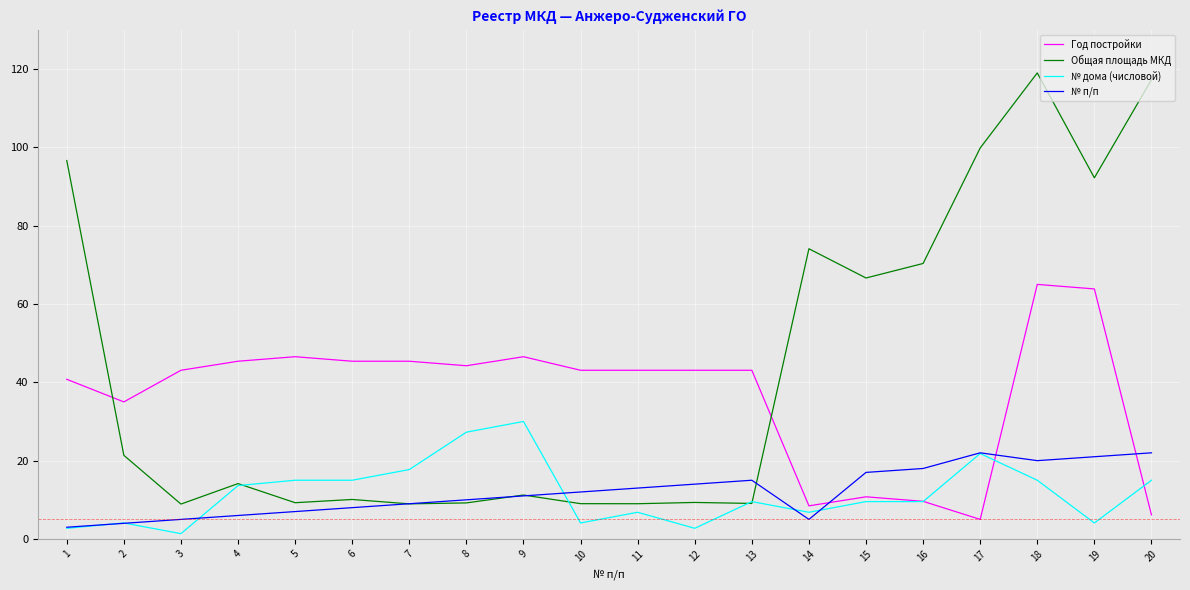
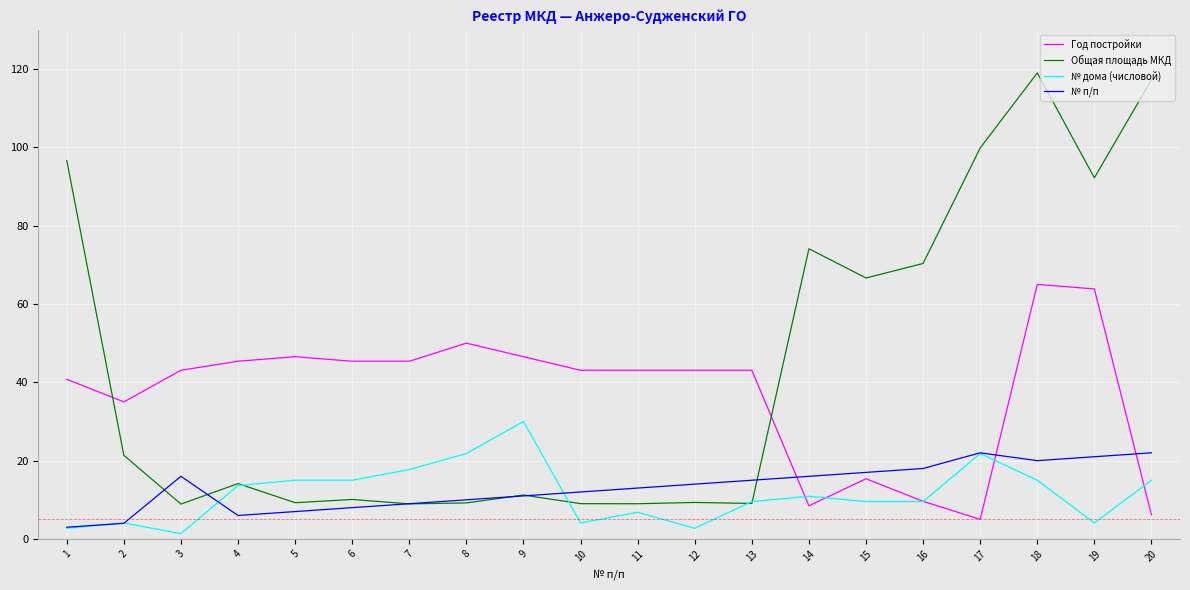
  {
    "Год постройки": {
      "1": 41,
      "2": 35,
      "3": 43,
      "4": 45,
      "5": 47,
      "6": 45,
      "7": 45,
-     "8": 44,
+     "8": 50,
      "9": 47,
      "10": 43,
      "11": 43,
      "12": 43,
      "13": 43,
      "14": 8,
-     "15": 11,
+     "15": 15,
      "17": 5,
      "18": 65,
      "19": 64,
      "20": 6
    },
    "Общая площадь МКД": {
      "1": 97,
      "2": 21,
      "3": 9,
      "5": 9,
      "6": 10,
      "8": 9,
      "10": 9,
      "11": 9,
      "12": 9,
      "14": 74,
      "15": 67,
      "16": 70,
      "17": 100,
      "18": 119,
      "19": 92
    },
    "№ дома (числовой)": {
      "3": 1,
      "5": 15,
      "6": 15,
      "7": 18,
-     "8": 27,
+     "8": 22,
      "9": 30,
      "10": 4,
      "11": 7,
      "12": 3,
-     "14": 7,
+     "14": 11,
      "15": 10,
      "18": 15,
      "19": 4,
      "20": 15
    },
    "№ п/п": {
-     "3": 5,
+     "3": 16,
      "4": 6,
      "5": 7,
      "6": 8,
      "8": 10,
      "10": 12,
      "11": 13,
      "12": 14,
      "13": 15,
-     "14": 5,
+     "14": 16,
      "15": 17,
      "16": 18,
      "18": 20,
      "19": 21,
      "20": 22
    }
  }
